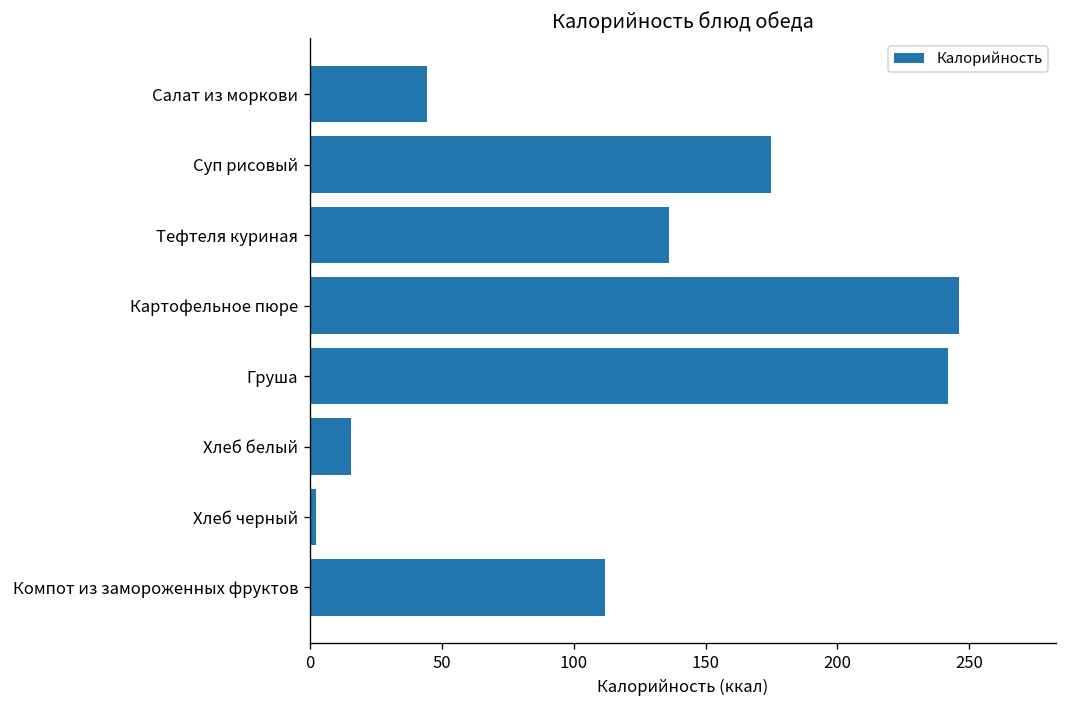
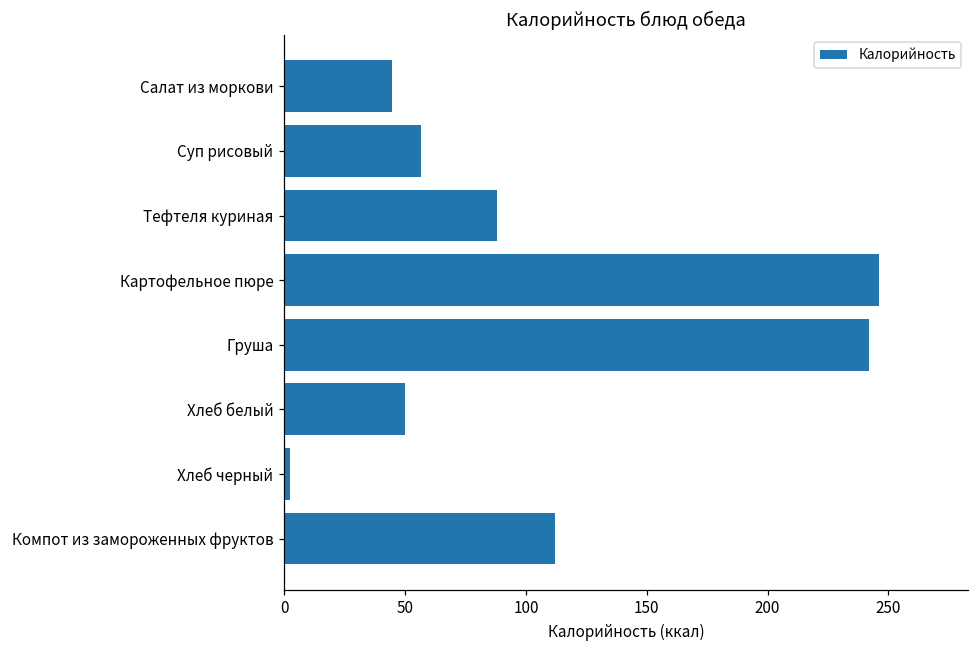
  {
    "Салат из моркови": 45,
-   "Суп рисовый": 175,
-   "Тефтеля куриная": 136,
+   "Суп рисовый": 56,
+   "Тефтеля куриная": 88,
    "Картофельное пюре": 246,
    "Груша": 242,
-   "Хлеб белый": 16,
+   "Хлеб белый": 50,
    "Хлеб черный": 2,
    "Компот из замороженных фруктов": 112
  }
